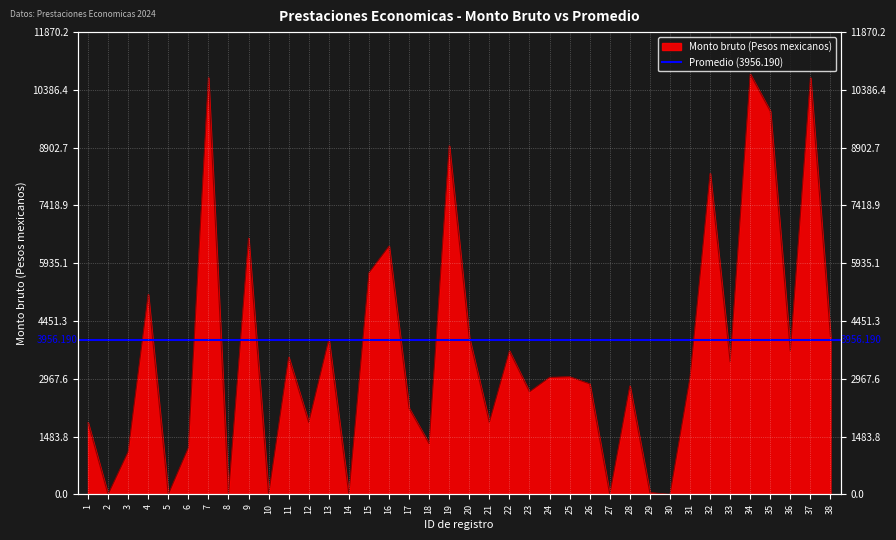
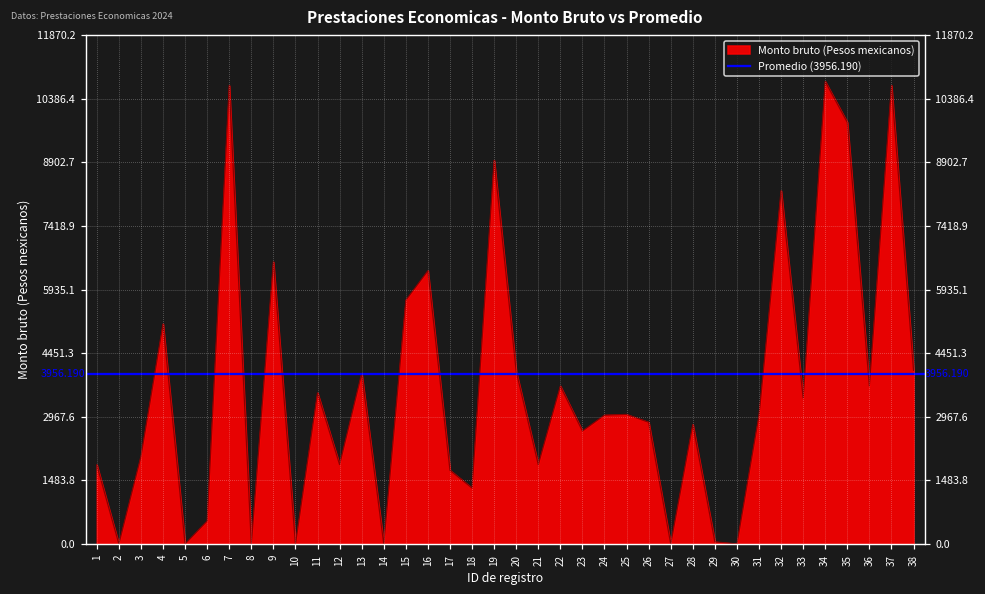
  {
    "1": 1800,
    "2": 0,
-   "3": 1100,
+   "3": 2000,
    "4": 5100,
    "5": 0,
-   "6": 1200,
+   "6": 500,
    "7": 10700,
    "8": 0,
    "9": 6600,
    "10": 0,
    "11": 3500,
    "12": 1900,
    "13": 4000,
    "14": 0,
    "15": 5700,
    "16": 6400,
-   "17": 2200,
+   "17": 1700,
    "18": 1300,
    "19": 9000,
    "20": 4000,
    "21": 1900,
    "22": 3700,
    "23": 2600,
    "24": 3000,
    "25": 3000,
    "26": 2800,
    "27": 0,
    "28": 2800,
    "29": 0,
    "30": 0,
    "31": 3000,
    "32": 8200,
    "33": 3400,
    "34": 10800,
    "35": 9800,
    "36": 3700,
    "37": 10700
  }
